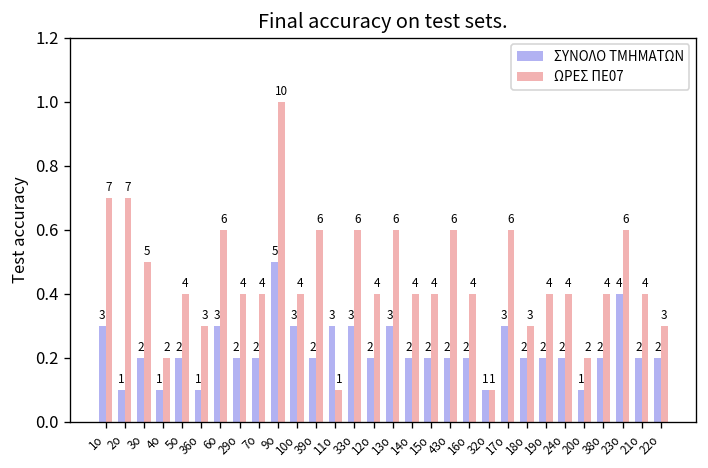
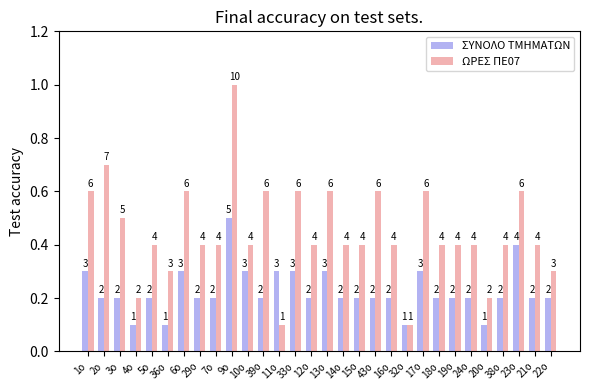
  {
    "ΣΥΝΟΛΟ ΤΜΗΜΑΤΩΝ": {
-     "2ο": 1
+     "2ο": 2
    },
    "ΩΡΕΣ ΠΕ07": {
-     "1ο": 7,
-     "18ο": 3
+     "1ο": 6,
+     "18ο": 4
    }
  }
